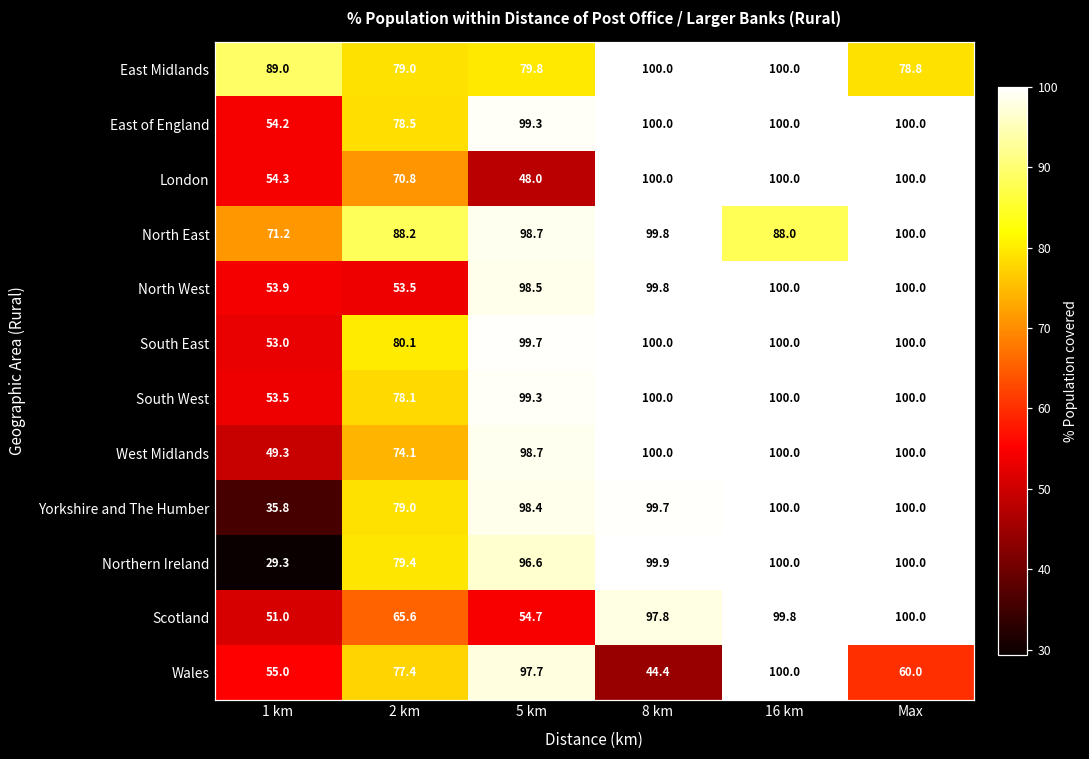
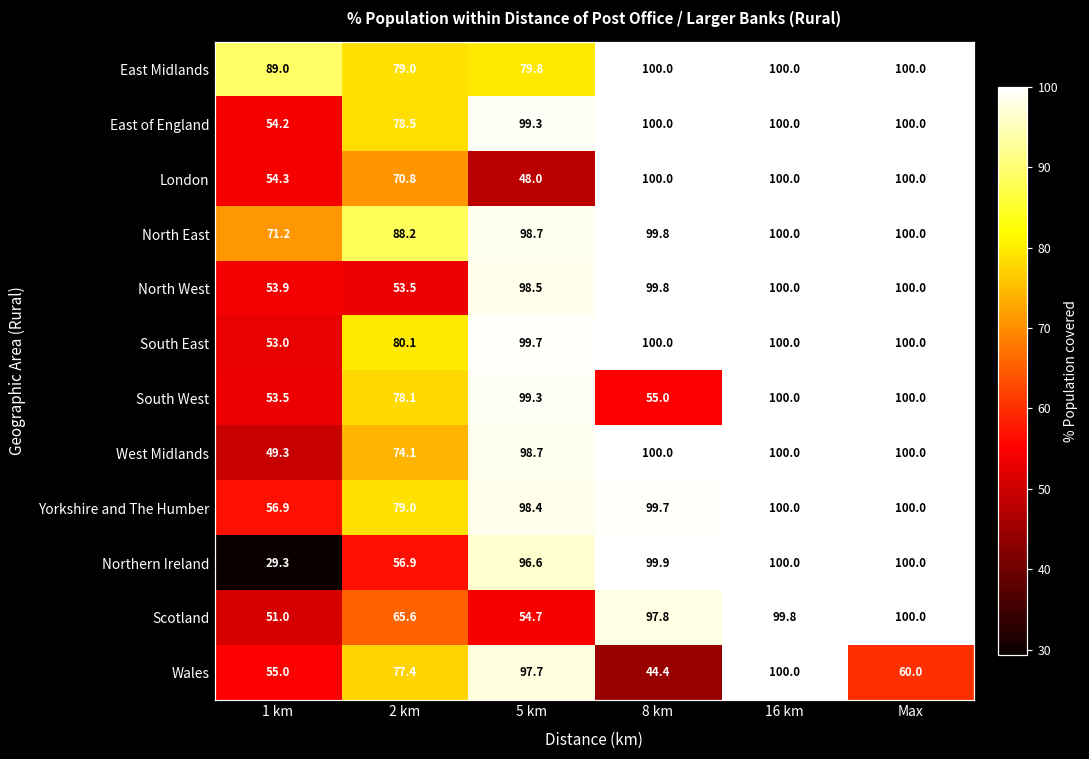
  {
    "East Midlands": {
      "1 km": 89.0,
      "2 km": 79.0,
      "5 km": 79.8,
      "8 km": 100.0,
      "16 km": 100.0,
-     "Max": 78.8
+     "Max": 100.0
    },
    "East of England": {
      "1 km": 54.2,
      "2 km": 78.5,
      "5 km": 99.3,
      "8 km": 100.0,
      "16 km": 100.0,
      "Max": 100.0
    },
    "London": {
      "1 km": 54.3,
      "2 km": 70.8,
      "5 km": 48.0,
      "8 km": 100.0,
      "16 km": 100.0,
      "Max": 100.0
    },
    "North East": {
      "1 km": 71.2,
      "2 km": 88.2,
      "5 km": 98.7,
      "8 km": 99.8,
-     "16 km": 88.0,
+     "16 km": 100.0,
      "Max": 100.0
    },
    "North West": {
      "1 km": 53.9,
      "2 km": 53.5,
      "5 km": 98.5,
      "8 km": 99.8,
      "16 km": 100.0,
      "Max": 100.0
    },
    "South East": {
      "1 km": 53.0,
      "2 km": 80.1,
      "5 km": 99.7,
      "8 km": 100.0,
      "16 km": 100.0,
      "Max": 100.0
    },
    "South West": {
      "1 km": 53.5,
      "2 km": 78.1,
      "5 km": 99.3,
-     "8 km": 100.0,
+     "8 km": 55.0,
      "16 km": 100.0,
      "Max": 100.0
    },
    "West Midlands": {
      "1 km": 49.3,
      "2 km": 74.1,
      "5 km": 98.7,
      "8 km": 100.0,
      "16 km": 100.0,
      "Max": 100.0
    },
    "Yorkshire and The Humber": {
-     "1 km": 35.8,
+     "1 km": 56.9,
      "2 km": 79.0,
      "5 km": 98.4,
      "8 km": 99.7,
      "16 km": 100.0,
      "Max": 100.0
    },
    "Northern Ireland": {
      "1 km": 29.3,
-     "2 km": 79.4,
+     "2 km": 56.9,
      "5 km": 96.6,
      "8 km": 99.9,
      "16 km": 100.0,
      "Max": 100.0
    },
    "Scotland": {
      "1 km": 51.0,
      "2 km": 65.6,
      "5 km": 54.7,
      "8 km": 97.8,
      "16 km": 99.8,
      "Max": 100.0
    },
    "Wales": {
      "1 km": 55.0,
      "2 km": 77.4,
      "5 km": 97.7,
      "8 km": 44.4,
      "16 km": 100.0,
      "Max": 60.0
    }
  }
